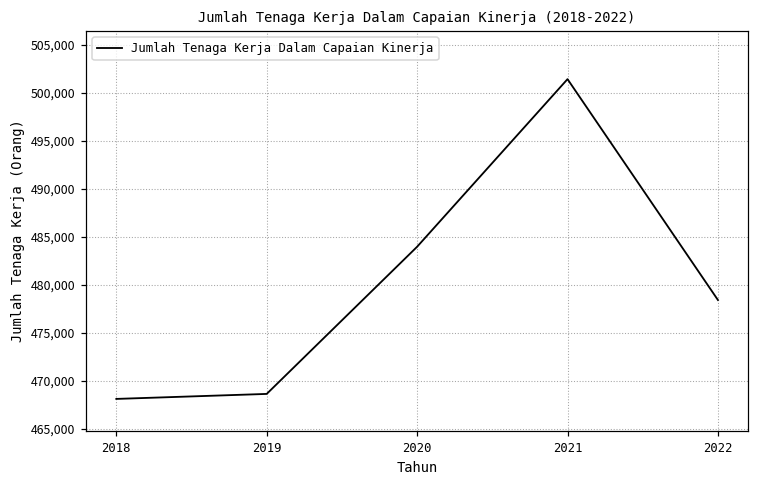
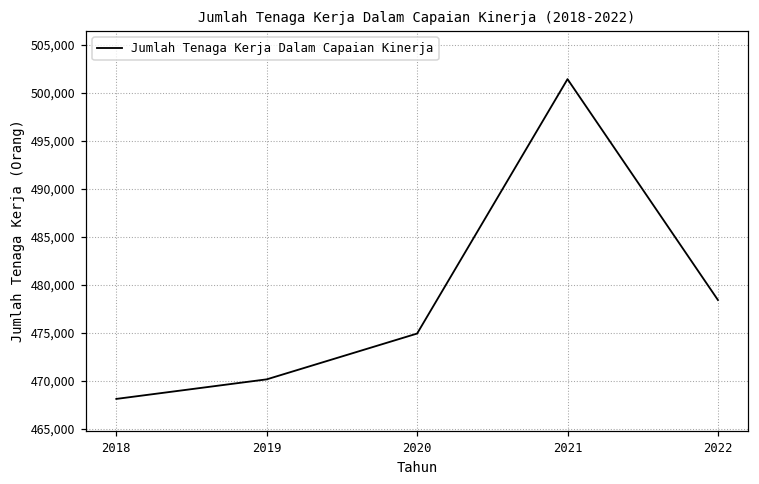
  {
    "2018": "468,000",
-   "2019": "469,000",
-   "2020": "484,000",
+   "2019": "470,000",
+   "2020": "475,000",
    "2021": "501,000",
    "2022": "478,000"
  }
